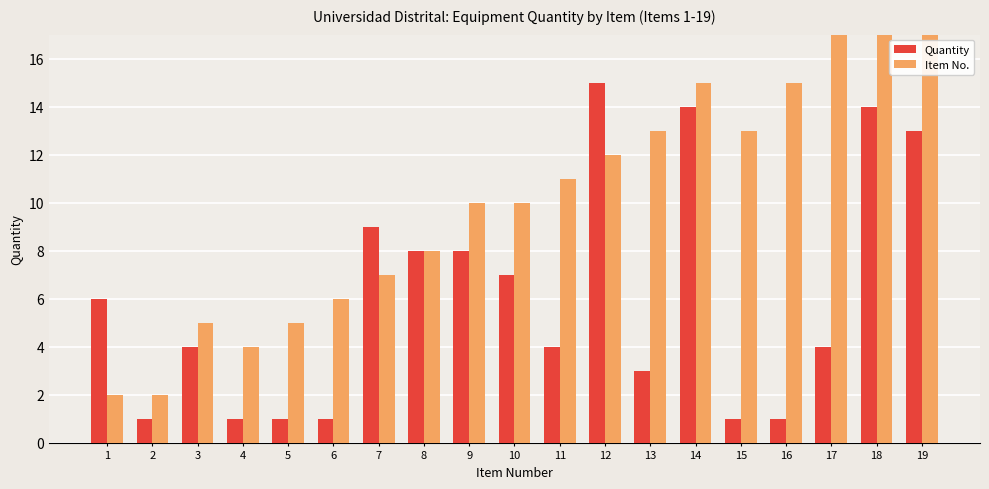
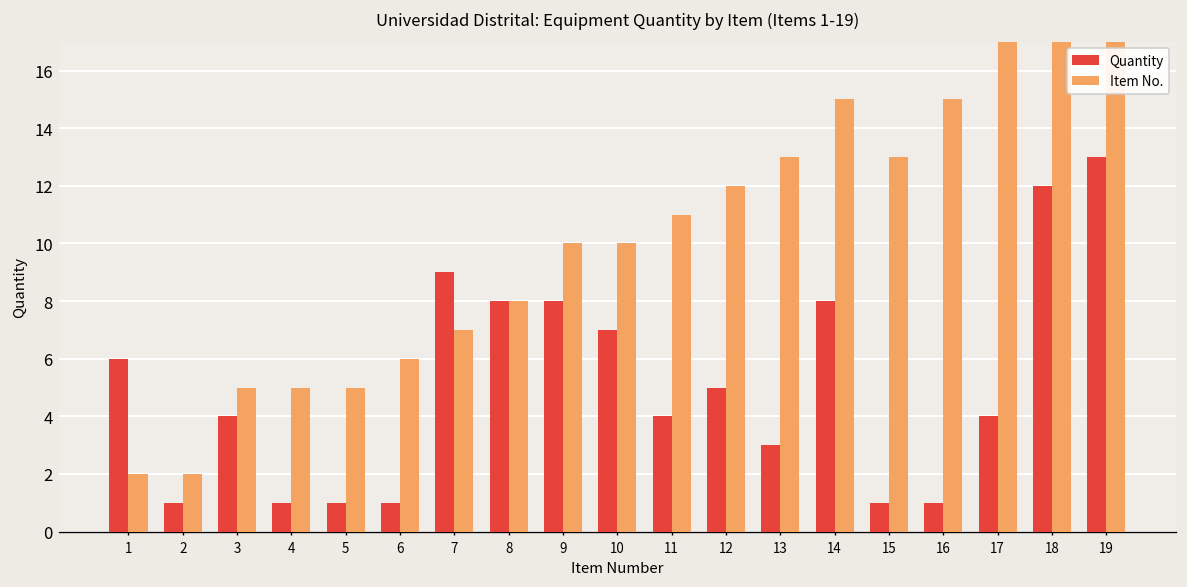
  {
    "Quantity": {
      "1": 6,
      "2": 1,
      "3": 4,
      "4": 1,
      "5": 1,
      "6": 1,
      "7": 9,
      "8": 8,
      "9": 8,
      "10": 7,
      "11": 4,
-     "12": 15,
+     "12": 5,
      "13": 3,
-     "14": 14,
+     "14": 8,
      "15": 1,
      "16": 1,
      "17": 4,
-     "18": 14,
+     "18": 12,
      "19": 13
    },
    "Item No.": {
      "1": 2,
      "2": 2,
      "3": 5,
-     "4": 4,
+     "4": 5,
      "5": 5,
      "6": 6,
      "7": 7,
      "8": 8,
      "9": 10,
      "10": 10,
      "11": 11,
      "12": 12,
      "13": 13,
      "14": 15,
      "15": 13,
      "16": 15,
      "17": 17
    }
  }
